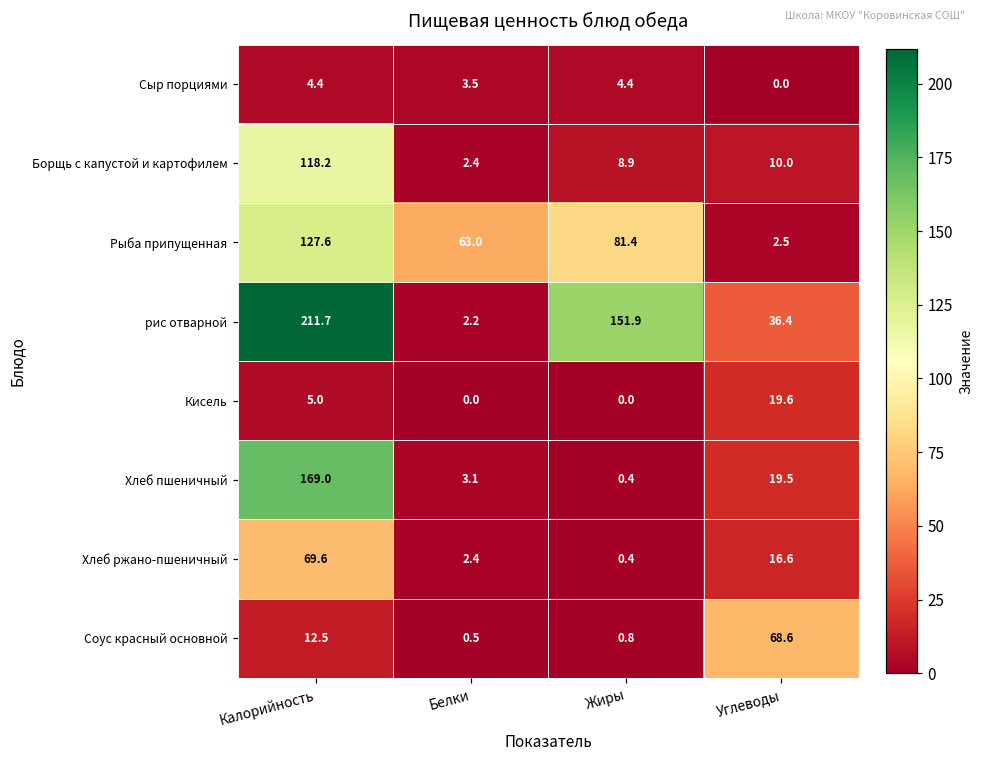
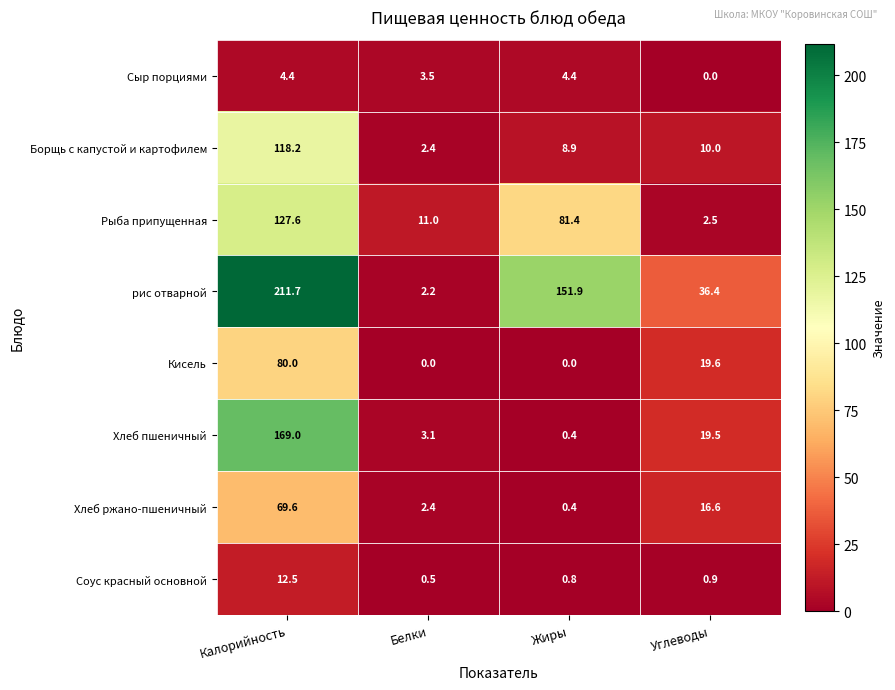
  {
    "Сыр порциями": {
      "Калорийность": 4.4,
      "Белки": 3.5,
      "Жиры": 4.4,
      "Углеводы": 0.0
    },
    "Борщь с капустой и картофилем": {
      "Калорийность": 118.2,
      "Белки": 2.4,
      "Жиры": 8.9,
      "Углеводы": 10.0
    },
    "Рыба припущенная": {
      "Калорийность": 127.6,
-     "Белки": 63.0,
+     "Белки": 11.0,
      "Жиры": 81.4,
      "Углеводы": 2.5
    },
    "рис отварной": {
      "Калорийность": 211.7,
      "Белки": 2.2,
      "Жиры": 151.9,
      "Углеводы": 36.4
    },
    "Кисель": {
-     "Калорийность": 5.0,
+     "Калорийность": 80.0,
      "Белки": 0.0,
      "Жиры": 0.0,
      "Углеводы": 19.6
    },
    "Хлеб пшеничный": {
      "Калорийность": 169.0,
      "Белки": 3.1,
      "Жиры": 0.4,
      "Углеводы": 19.5
    },
    "Хлеб ржано-пшеничный": {
      "Калорийность": 69.6,
      "Белки": 2.4,
      "Жиры": 0.4,
      "Углеводы": 16.6
    },
    "Соус красный основной": {
      "Калорийность": 12.5,
      "Белки": 0.5,
      "Жиры": 0.8,
-     "Углеводы": 68.6
+     "Углеводы": 0.9
    }
  }
